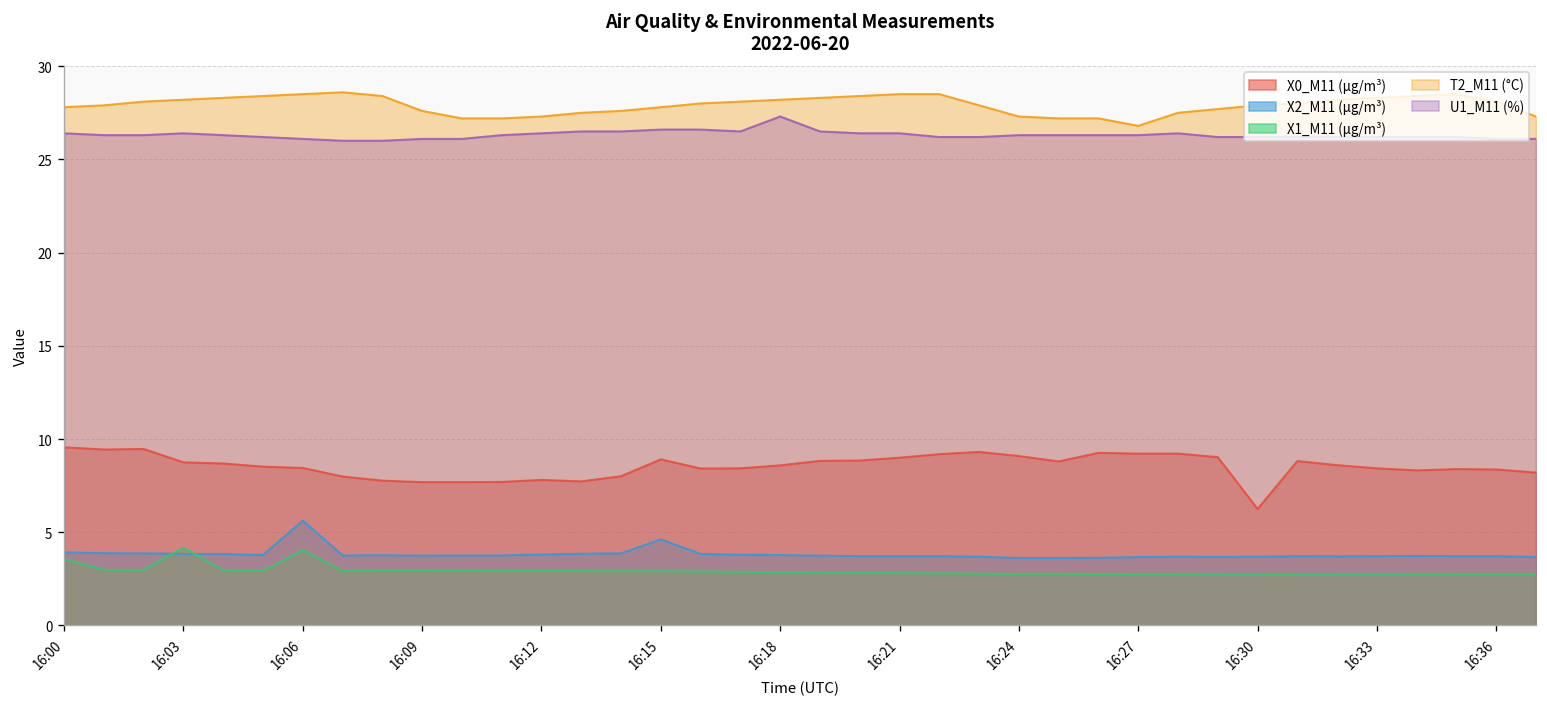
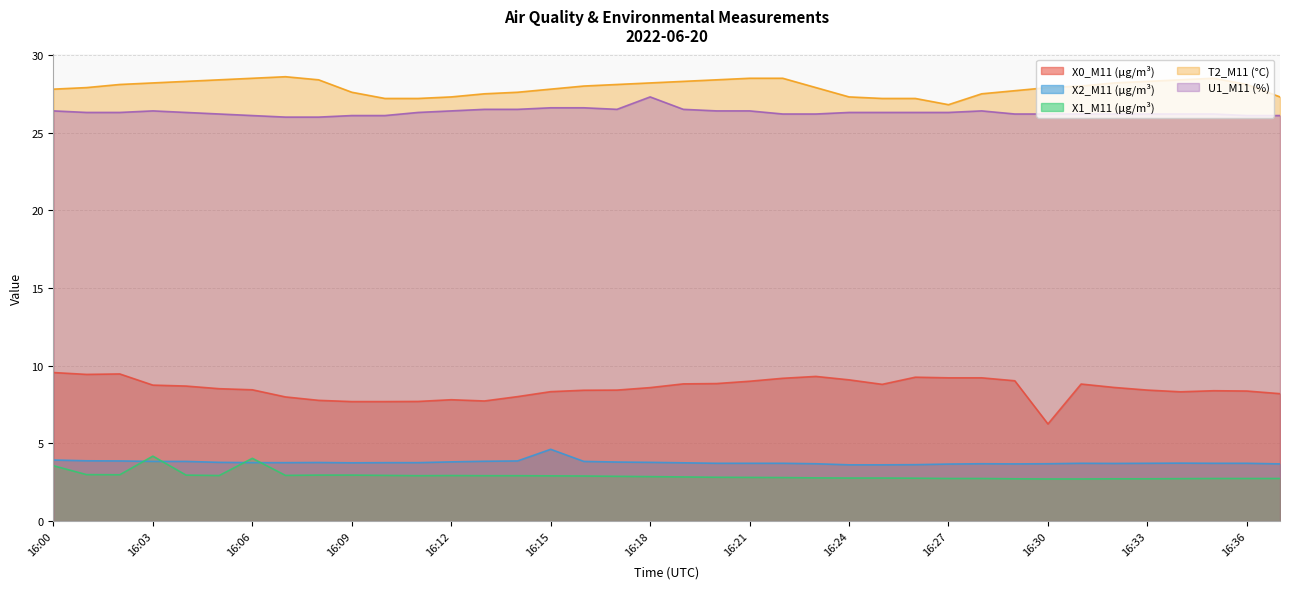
  {
    "X0_M11 (μg/m³)": {
      "16:00": 9.6,
      "16:03": 8.8,
      "16:06": 8.5,
      "16:09": 7.7,
      "16:12": 7.8,
-     "16:15": 8.9,
+     "16:15": 8.3,
      "16:18": 8.6,
      "16:21": 9.0,
      "16:24": 9.1,
      "16:27": 9.2,
      "16:30": 6.3,
      "16:33": 8.4,
      "16:36": 8.4
    },
    "X2_M11 (μg/m³)": {
      "16:00": 3.9,
      "16:03": 3.8,
-     "16:06": 5.6,
+     "16:06": 3.8,
      "16:09": 3.8,
      "16:12": 3.8,
      "16:15": 4.6,
      "16:18": 3.8,
      "16:21": 3.7,
      "16:24": 3.6,
      "16:27": 3.7,
      "16:30": 3.7,
      "16:33": 3.7,
      "16:36": 3.7
    },
    "X1_M11 (μg/m³)": {
      "16:00": 3.6,
      "16:03": 4.2,
      "16:06": 4.0,
      "16:09": 3.0,
      "16:12": 2.9,
      "16:15": 2.9,
      "16:18": 2.9,
      "16:21": 2.8,
      "16:24": 2.8,
      "16:27": 2.7,
      "16:30": 2.7,
      "16:33": 2.7,
      "16:36": 2.7
    },
    "T2_M11 (°C)": {
      "16:00": 27.8,
      "16:03": 28.2,
      "16:06": 28.5,
      "16:09": 27.6,
      "16:12": 27.3,
      "16:15": 27.8,
      "16:18": 28.2,
      "16:21": 28.5,
      "16:24": 27.3,
      "16:27": 26.8
    },
    "U1_M11 (%)": {
      "16:00": 26.4,
      "16:03": 26.4,
      "16:06": 26.1,
      "16:09": 26.1,
      "16:12": 26.4,
      "16:15": 26.6,
      "16:18": 27.3,
      "16:21": 26.4,
      "16:24": 26.3,
      "16:27": 26.3
    }
  }
